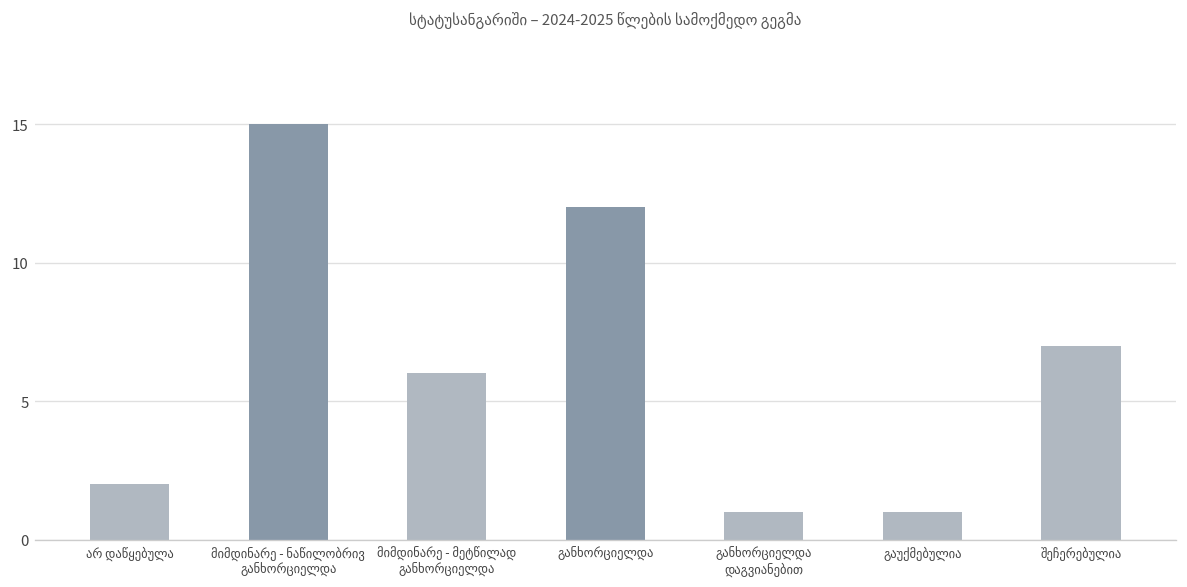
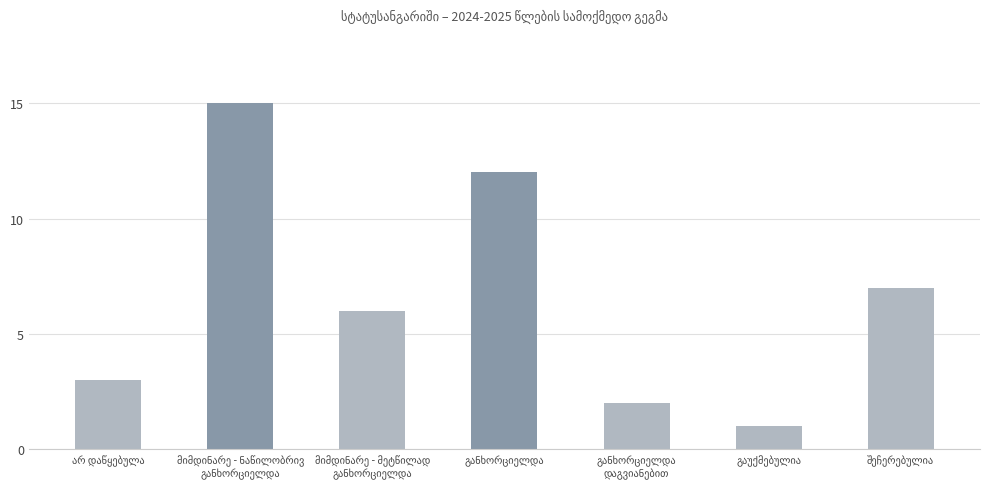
  {
-   "არ დაწყებულა": 2,
+   "არ დაწყებულა": 3,
    "მიმდინარე - ნაწილობრივ განხორციელდა": 15,
    "მიმდინარე - მეტწილად განხორციელდა": 6,
    "განხორციელდა": 12,
-   "განხორციელდა დაგვიანებით": 1,
+   "განხორციელდა დაგვიანებით": 2,
    "გაუქმებულია": 1,
    "შეჩერებულია": 7
  }
